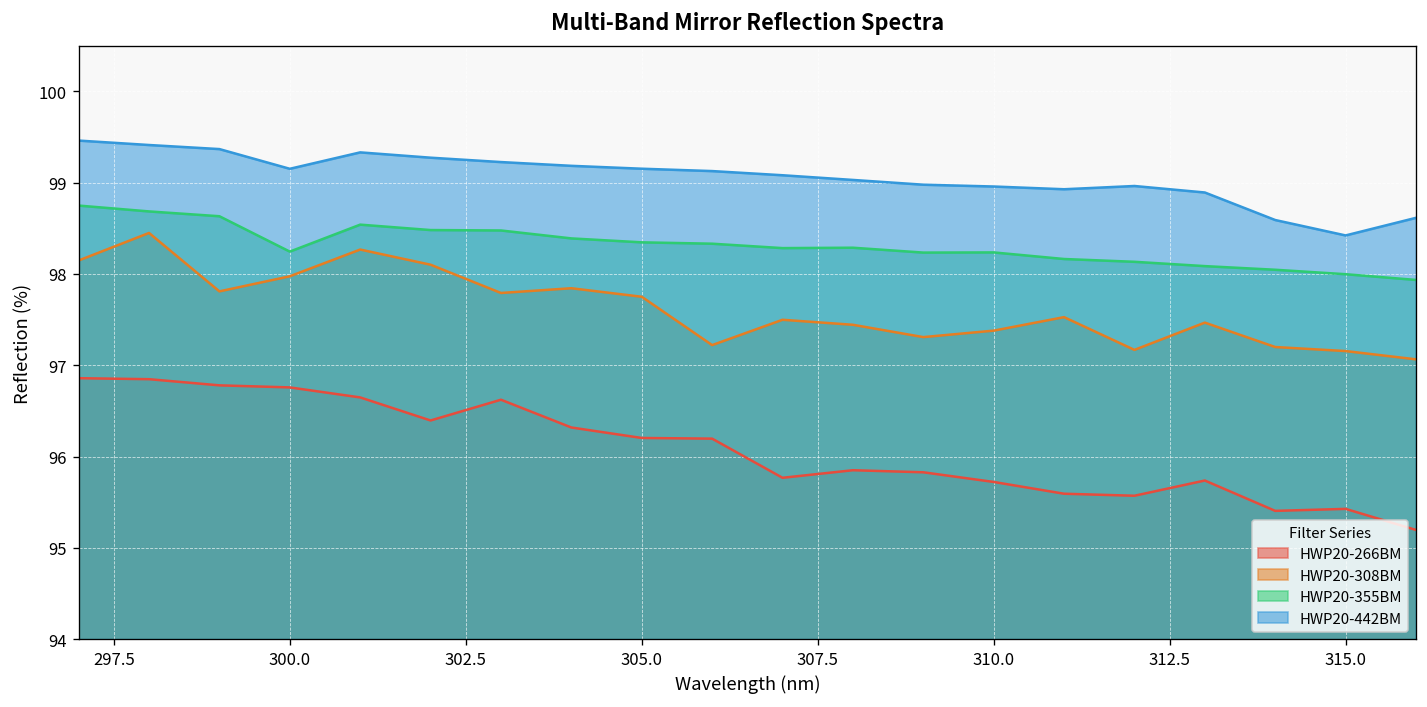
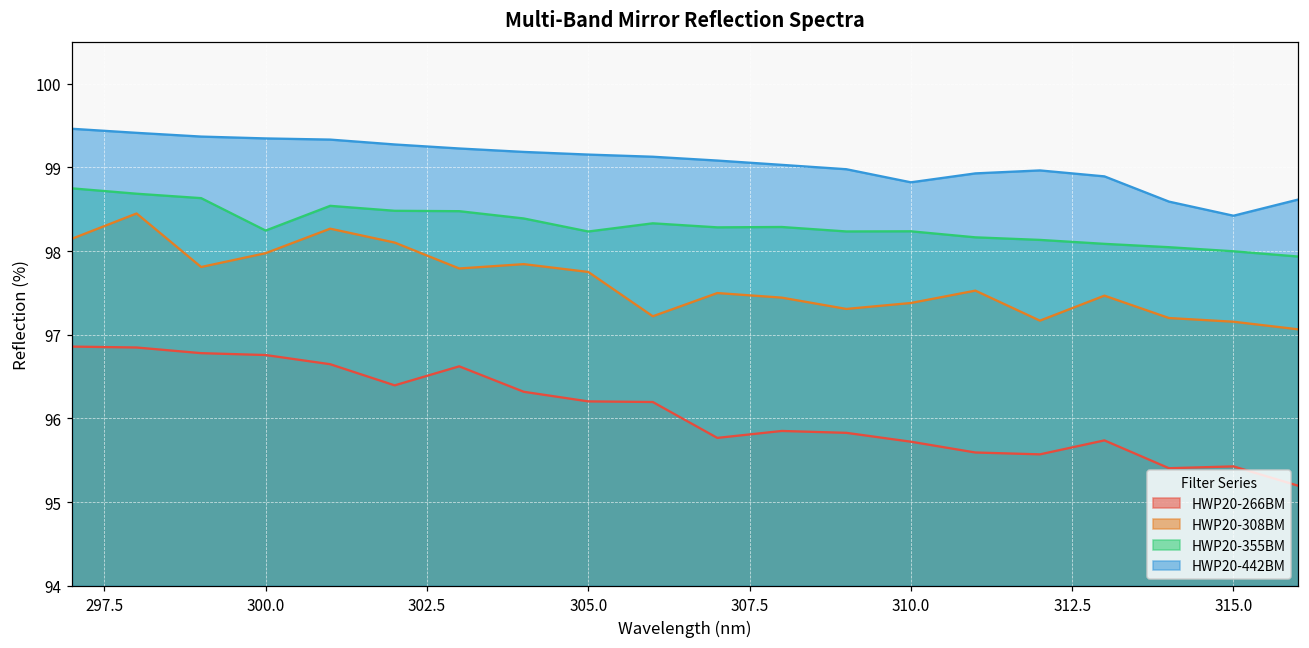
  {
    "HWP20-355BM": {
      "300.0": 98.2,
-     "305.0": 98.3,
+     "305.0": 98.2,
      "310.0": 98.2,
      "315.0": 98.0
    },
    "HWP20-442BM": {
-     "300.0": 99.2,
+     "300.0": 99.3,
      "305.0": 99.2,
-     "310.0": 99.0,
+     "310.0": 98.8,
      "315.0": 98.4
    }
  }
